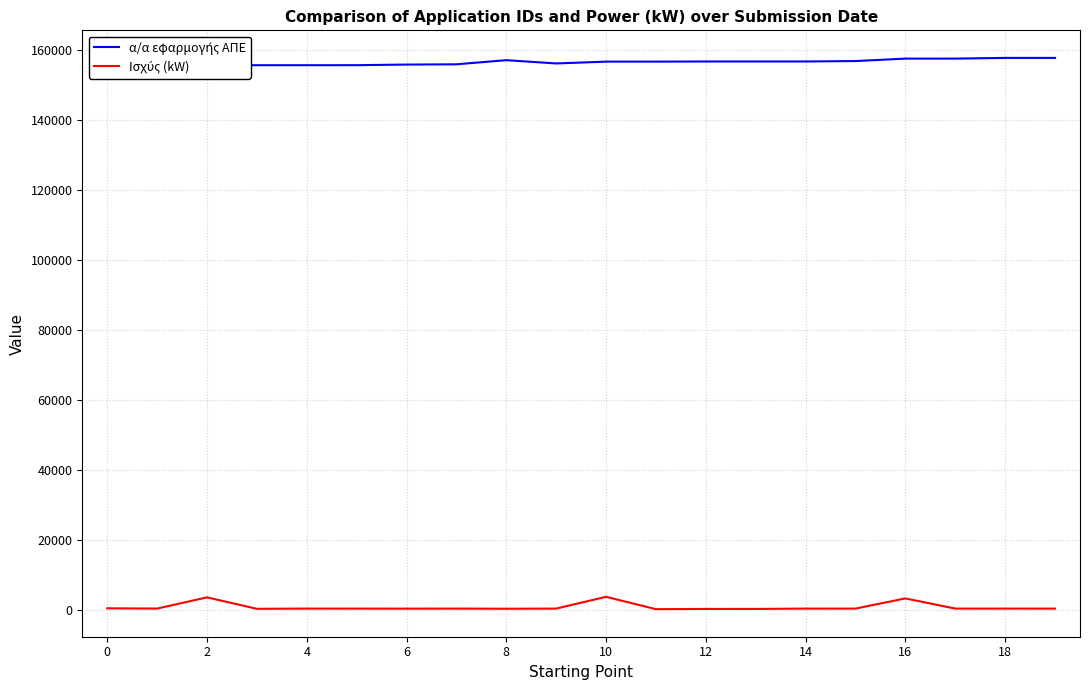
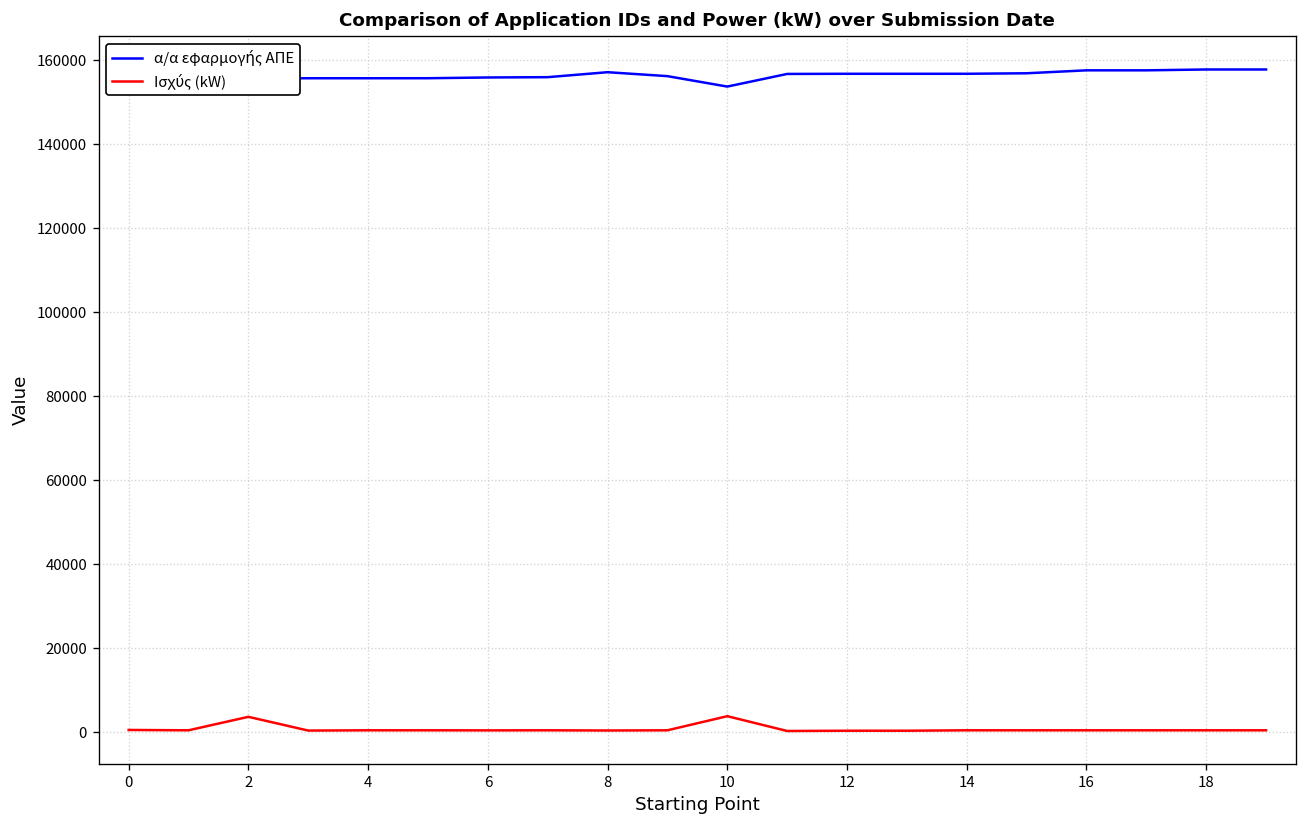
  {
    "α/α εφαρμογής ΑΠΕ": {
      "4": 156000,
      "6": 156000,
      "8": 157000,
-     "10": 157000,
+     "10": 154000,
      "12": 157000,
      "14": 157000,
      "16": 158000,
      "18": 158000
    },
    "Ισχύς (kW)": {
      "0": 1000,
      "2": 4000,
      "4": 0,
      "6": 0,
      "8": 0,
      "10": 4000,
      "12": 0,
      "14": 0,
-     "16": 3000,
+     "16": 0,
      "18": 0
    }
  }
